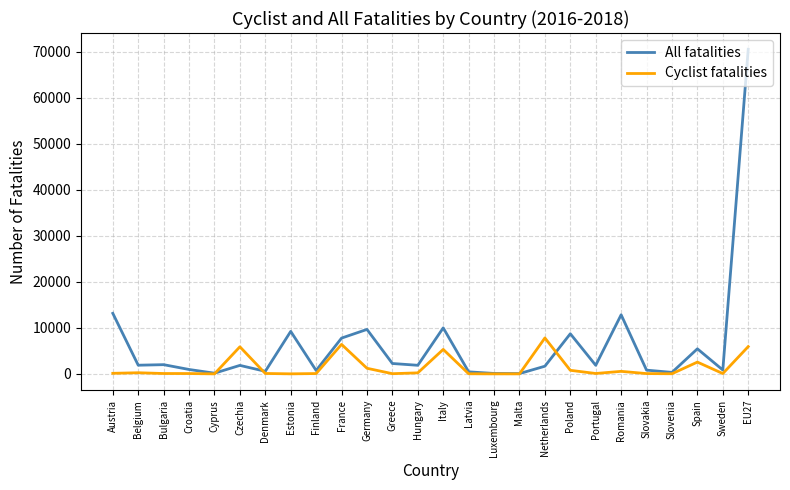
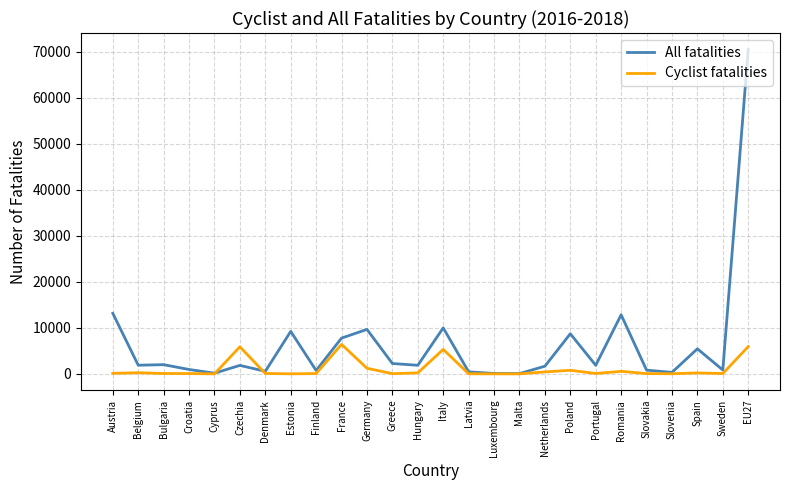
  {
    "All fatalities": {
      "Austria": 13000,
      "Belgium": 2000,
      "Bulgaria": 2000,
      "Croatia": 1000,
      "Czechia": 2000,
      "Estonia": 9000,
      "Finland": 1000,
      "France": 8000,
      "Germany": 10000,
      "Greece": 2000,
      "Hungary": 2000,
      "Italy": 10000,
      "Netherlands": 2000,
      "Poland": 9000,
      "Portugal": 2000,
      "Romania": 13000,
      "Slovakia": 1000,
      "Spain": 5000,
      "Sweden": 1000
    },
    "Cyclist fatalities": {
      "Austria": 0,
      "Belgium": 0,
      "Bulgaria": 0,
      "Croatia": 0,
      "Czechia": 6000,
      "Estonia": 0,
      "Finland": 0,
      "France": 6000,
      "Germany": 1000,
      "Greece": 0,
      "Hungary": 0,
      "Italy": 5000,
-     "Netherlands": 8000,
+     "Netherlands": 0,
      "Poland": 1000,
      "Portugal": 0,
      "Romania": 1000,
      "Slovakia": 0,
-     "Spain": 3000,
+     "Spain": 0,
      "Sweden": 0,
      "EU27": 6000
    }
  }
